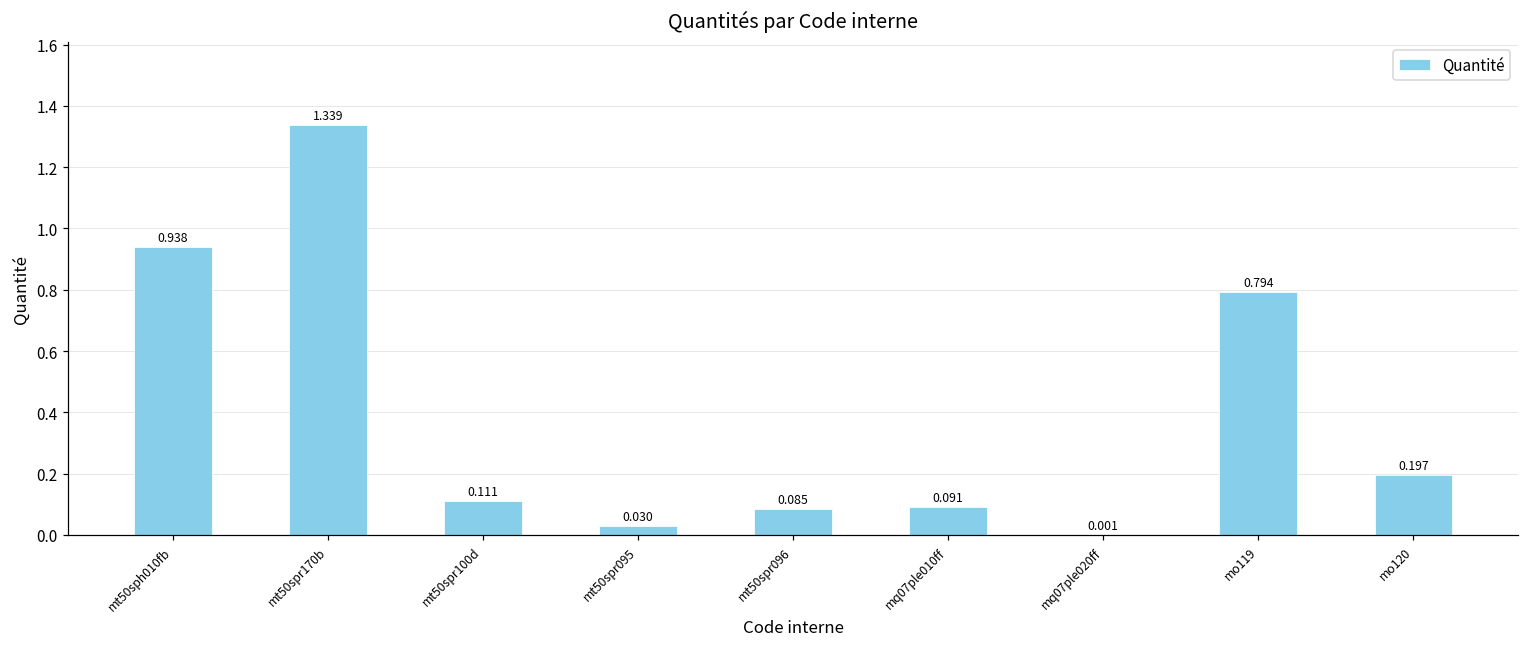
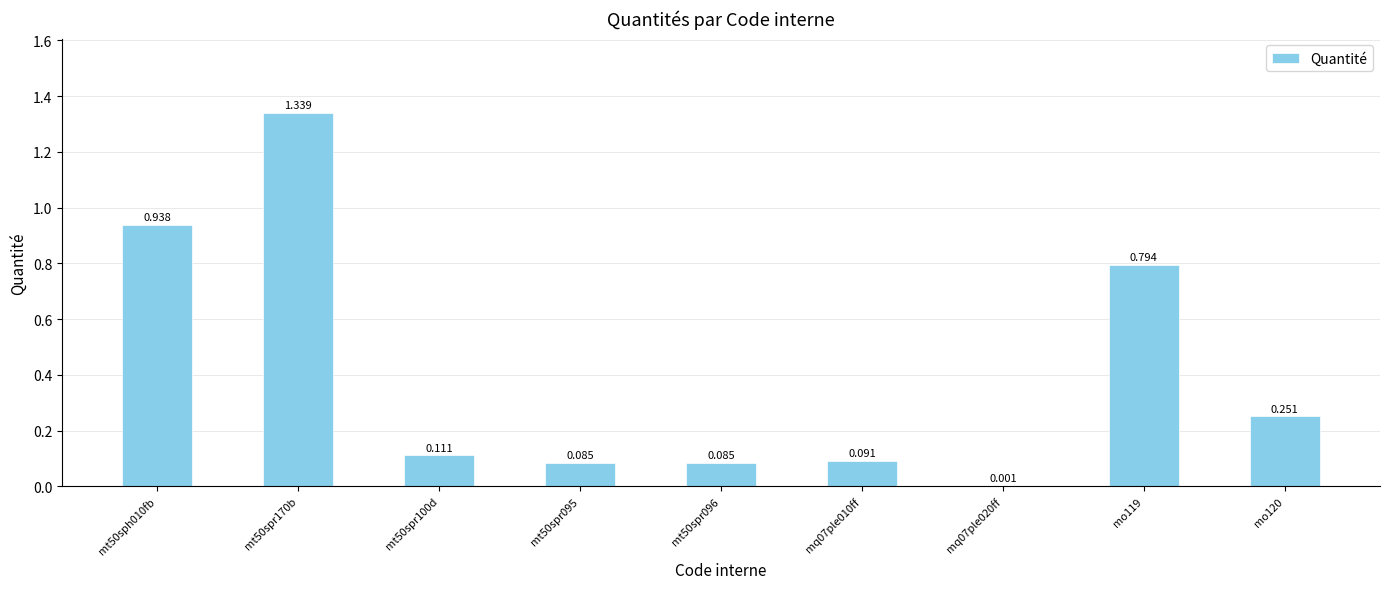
  {
    "mt50sph010fb": 0.938,
    "mt50spr170b": 1.339,
    "mt50spr100d": 0.111,
-   "mt50spr095": 0.030,
+   "mt50spr095": 0.085,
    "mt50spr096": 0.085,
    "mq07ple010ff": 0.091,
    "mq07ple020ff": 0.001,
    "mo119": 0.794,
-   "mo120": 0.197
+   "mo120": 0.251
  }
